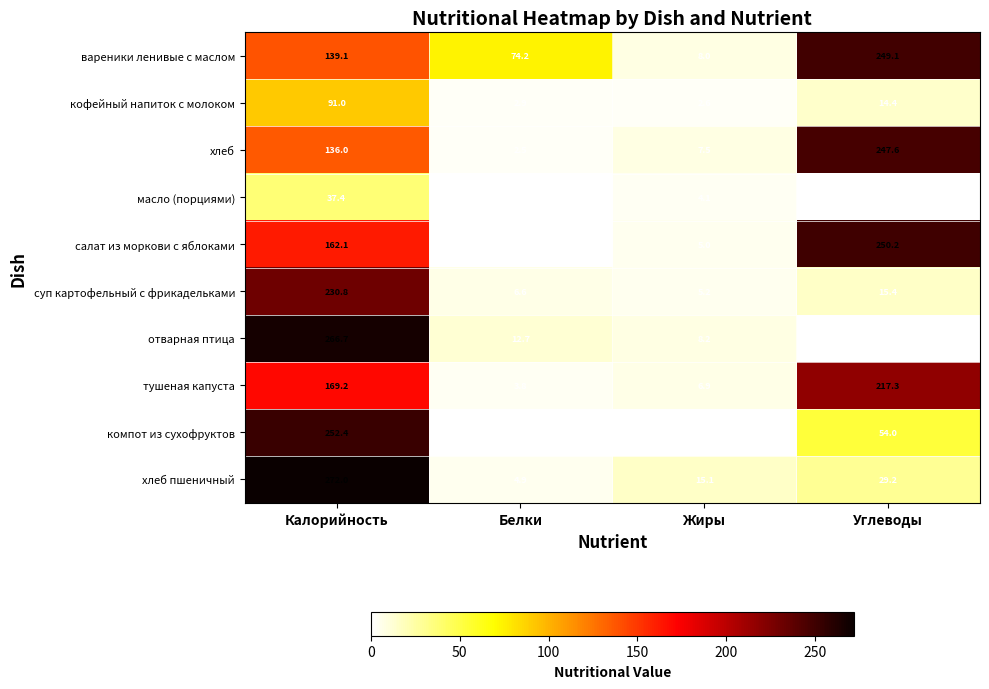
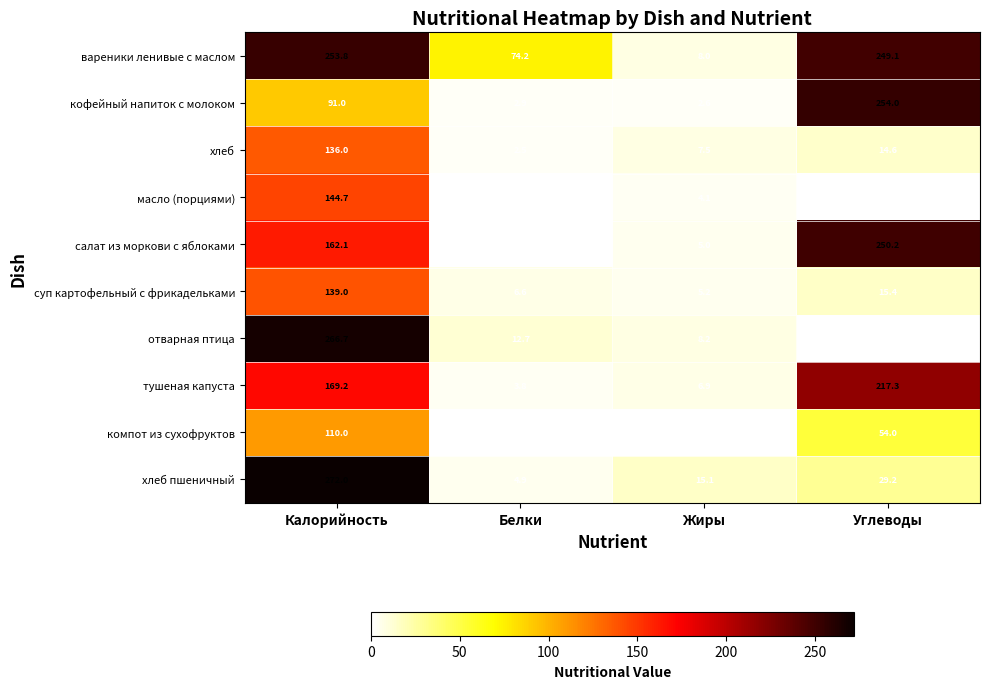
  {
    "вареники ленивые с маслом": {
-     "Калорийность": 139.1,
+     "Калорийность": 253.8,
      "Белки": 74.2,
      "Углеводы": 249.1
    },
    "кофейный напиток с молоком": {
      "Калорийность": 91.0,
-     "Углеводы": 14.4
+     "Углеводы": 254.0
    },
    "хлеб": {
      "Калорийность": 136.0,
-     "Углеводы": 247.6
+     "Углеводы": 14.6
    },
    "масло (порциями)": {
-     "Калорийность": 37.4
+     "Калорийность": 144.7
    },
    "салат из моркови с яблоками": {
      "Калорийность": 162.1,
      "Углеводы": 250.2
    },
    "суп картофельный с фрикадельками": {
-     "Калорийность": 230.8,
+     "Калорийность": 139.0,
      "Углеводы": 15.4
    },
    "тушеная капуста": {
      "Калорийность": 169.2,
      "Углеводы": 217.3
    },
    "компот из сухофруктов": {
-     "Калорийность": 252.4,
+     "Калорийность": 110.0,
      "Углеводы": 54.0
    },
    "хлеб пшеничный": {
      "Жиры": 15.1,
      "Углеводы": 29.2
    }
  }
